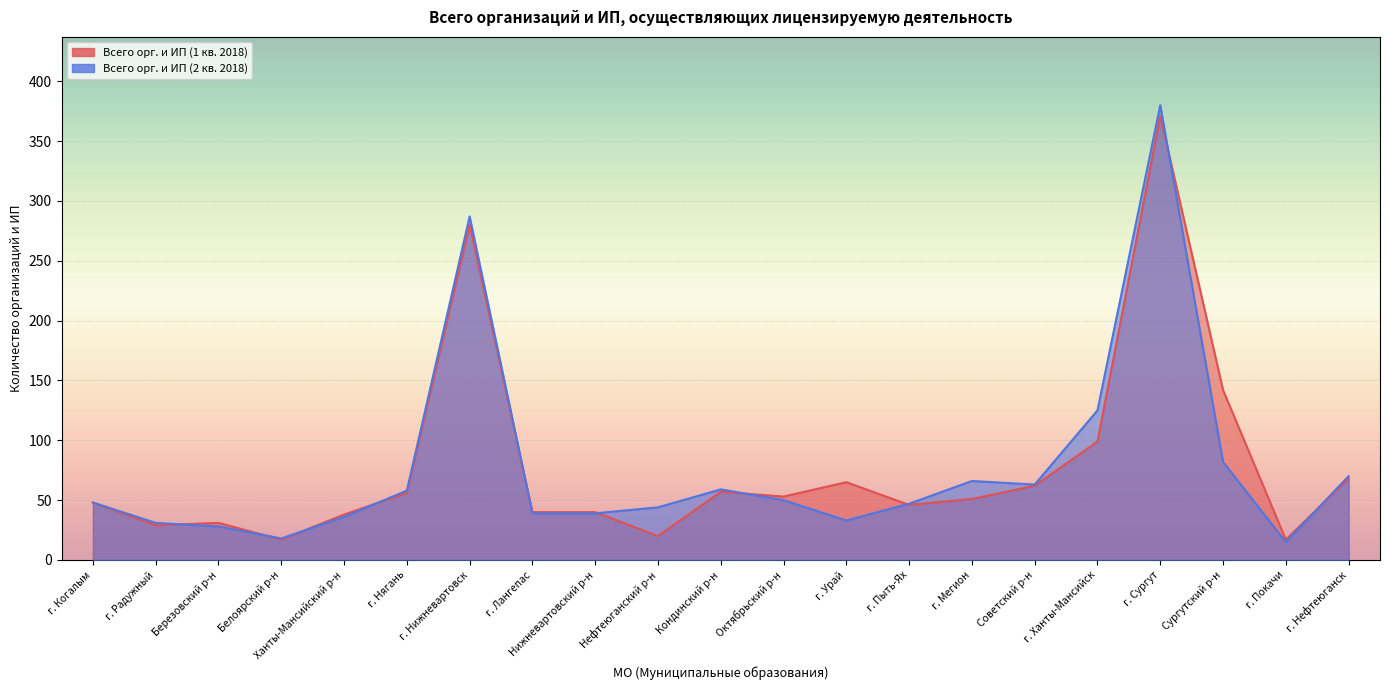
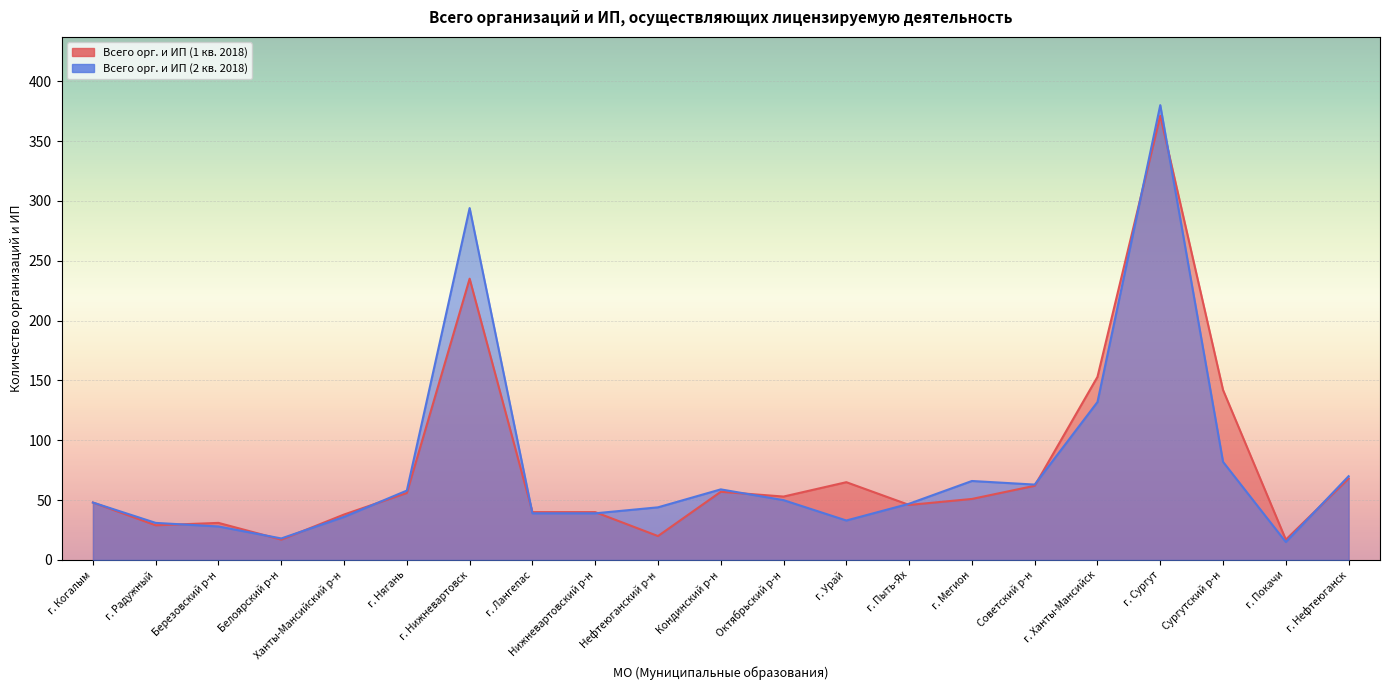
  {
    "Всего орг. и ИП (1 кв. 2018)": {
      "Березовский р-н": 31,
-     "г. Нижневартовск": 280,
+     "г. Нижневартовск": 235,
      "Нефтеюганский р-н": 20,
      "Октябрьский р-н": 53,
      "г. Урай": 65,
      "г. Мегион": 51,
-     "г. Ханты-Мансийск": 99,
+     "г. Ханты-Мансийск": 153,
      "г. Сургут": 371,
      "Сургутский р-н": 142
    },
    "Всего орг. и ИП (2 кв. 2018)": {
      "Березовский р-н": 28,
-     "г. Нижневартовск": 287,
+     "г. Нижневартовск": 294,
      "Нефтеюганский р-н": 44,
      "Октябрьский р-н": 50,
      "г. Урай": 33,
      "г. Мегион": 66,
-     "г. Ханты-Мансийск": 125,
+     "г. Ханты-Мансийск": 132,
      "г. Сургут": 380,
      "Сургутский р-н": 82
    }
  }
